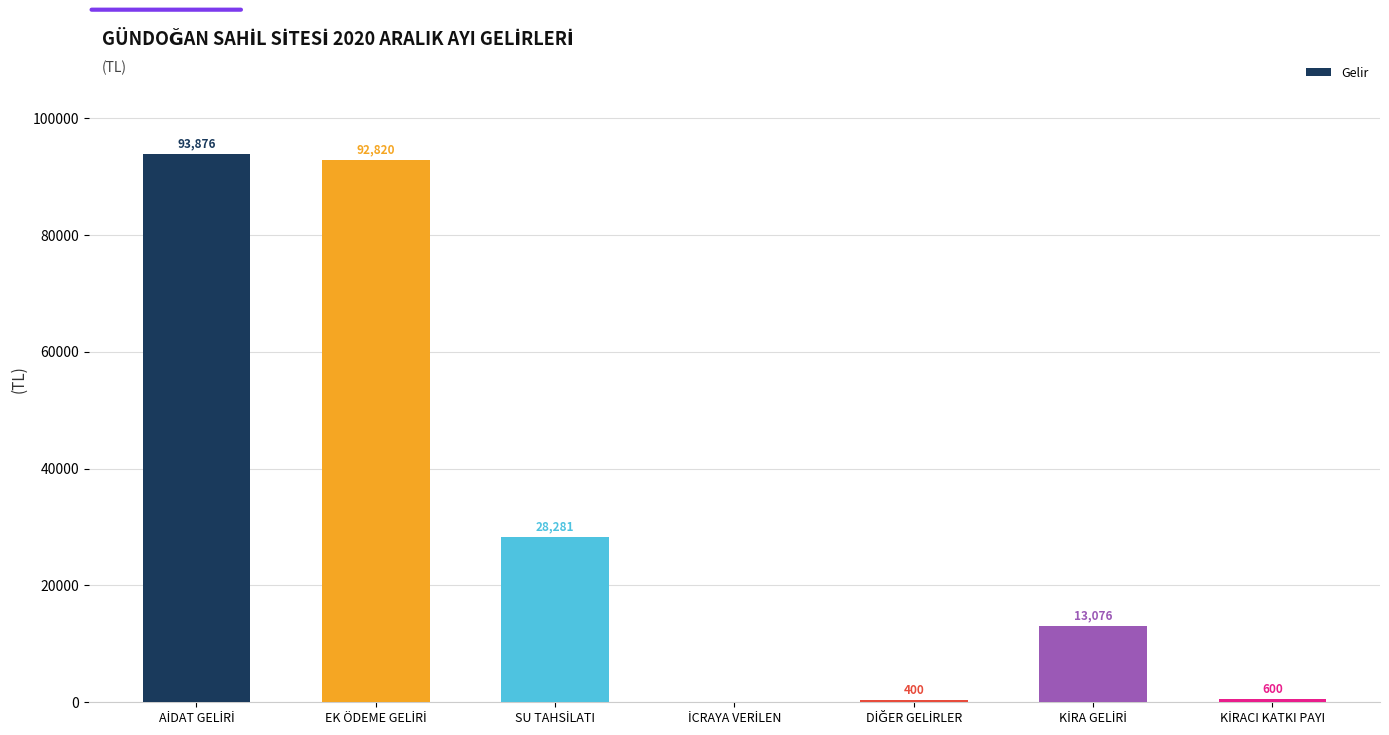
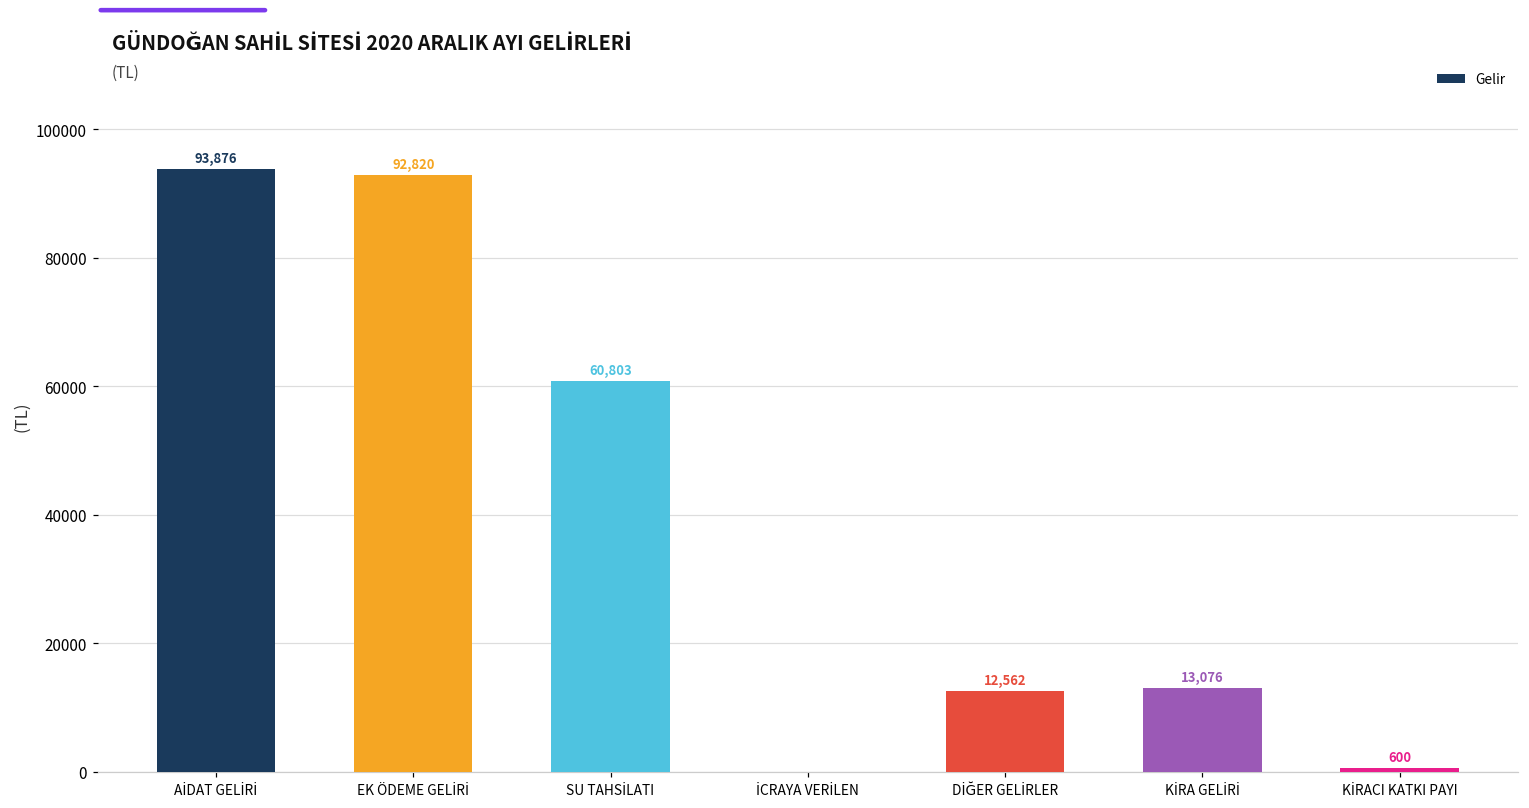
  {
    "AİDAT GELİRİ": "93,876",
    "EK ÖDEME GELİRİ": "92,820",
-   "SU TAHSİLATI": "28,281",
-   "DİĞER GELİRLER": "400",
+   "SU TAHSİLATI": "60,803",
+   "DİĞER GELİRLER": "12,562",
    "KİRA GELİRİ": "13,076",
    "KİRACI KATKI PAYI": "600"
  }
